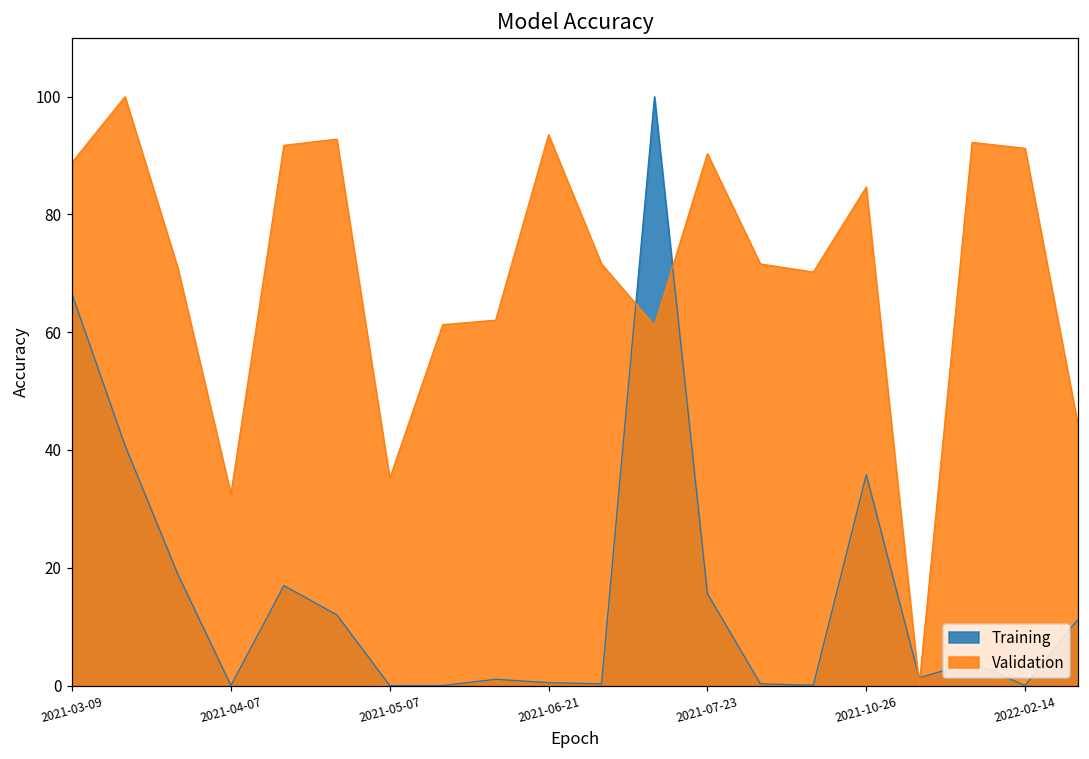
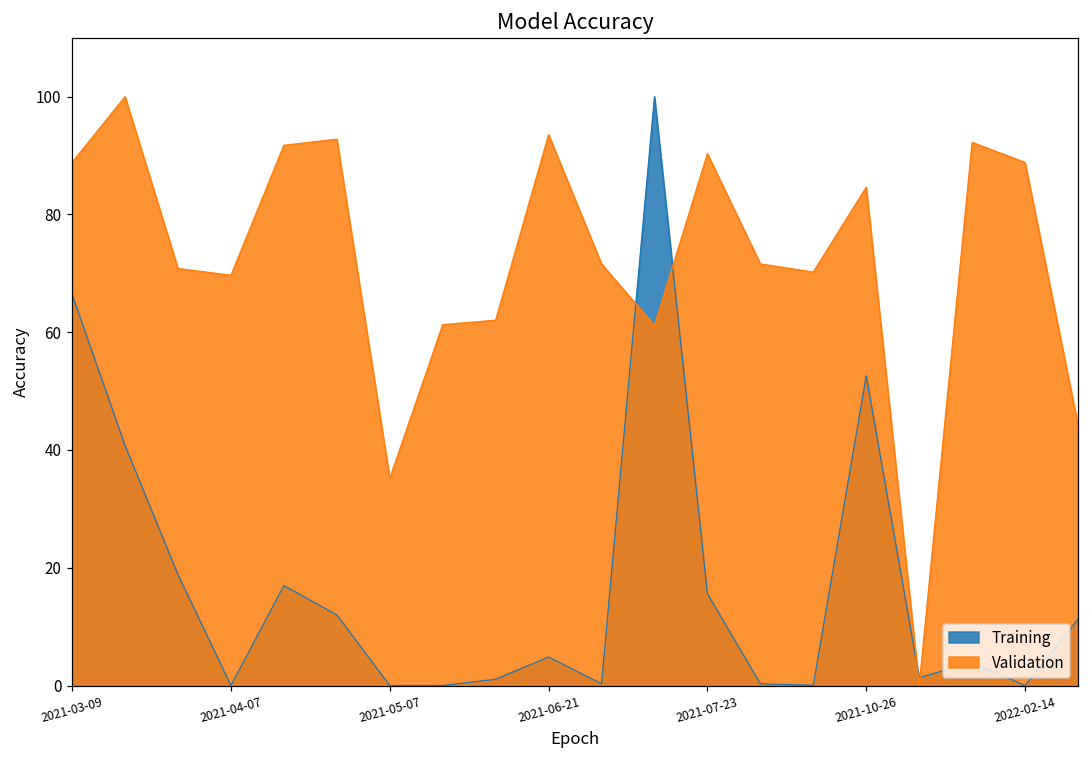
  {
    "Training": {
      "2021-03-09": 66,
      "2021-04-07": 0,
      "2021-05-07": 0,
-     "2021-06-21": 0,
+     "2021-06-21": 5,
      "2021-07-23": 16,
-     "2021-10-26": 36,
+     "2021-10-26": 53,
      "2022-02-14": 0
    },
    "Validation": {
      "2021-03-09": 89,
-     "2021-04-07": 33,
+     "2021-04-07": 70,
      "2021-05-07": 35,
      "2021-06-21": 94,
      "2021-07-23": 90,
      "2021-10-26": 85,
-     "2022-02-14": 91
+     "2022-02-14": 89
    }
  }
